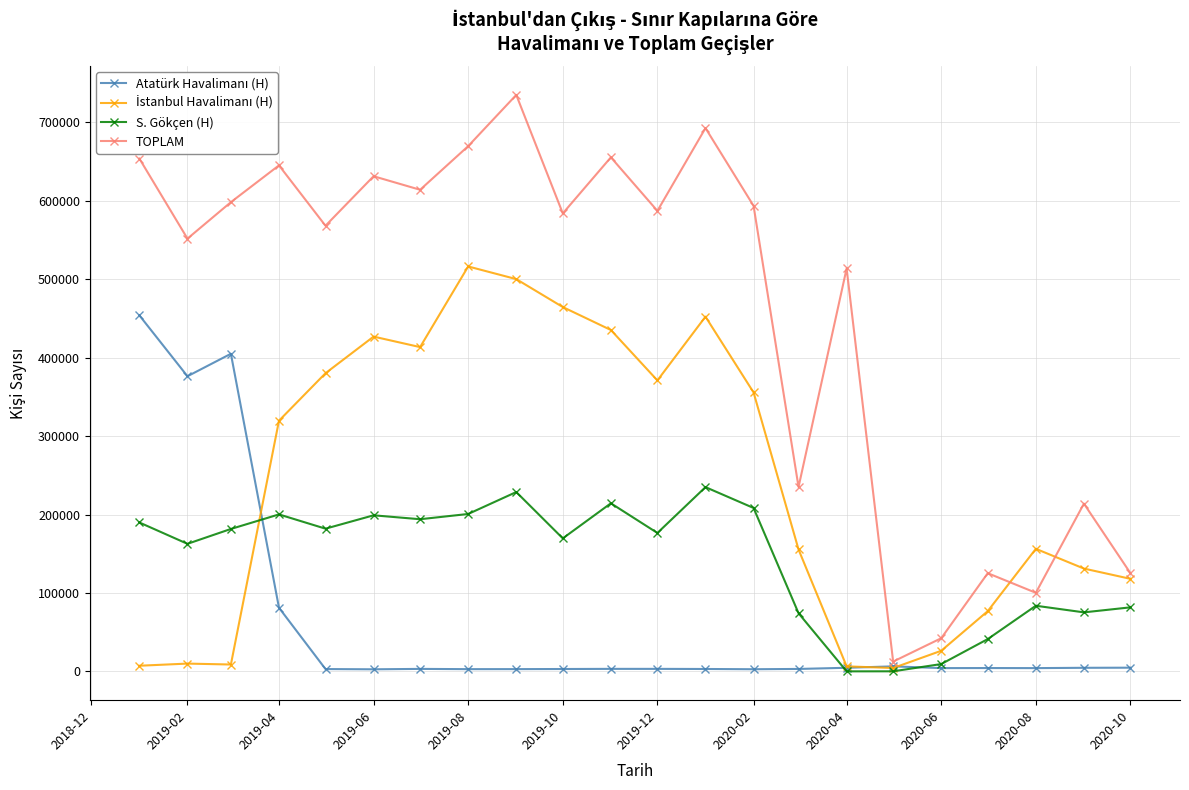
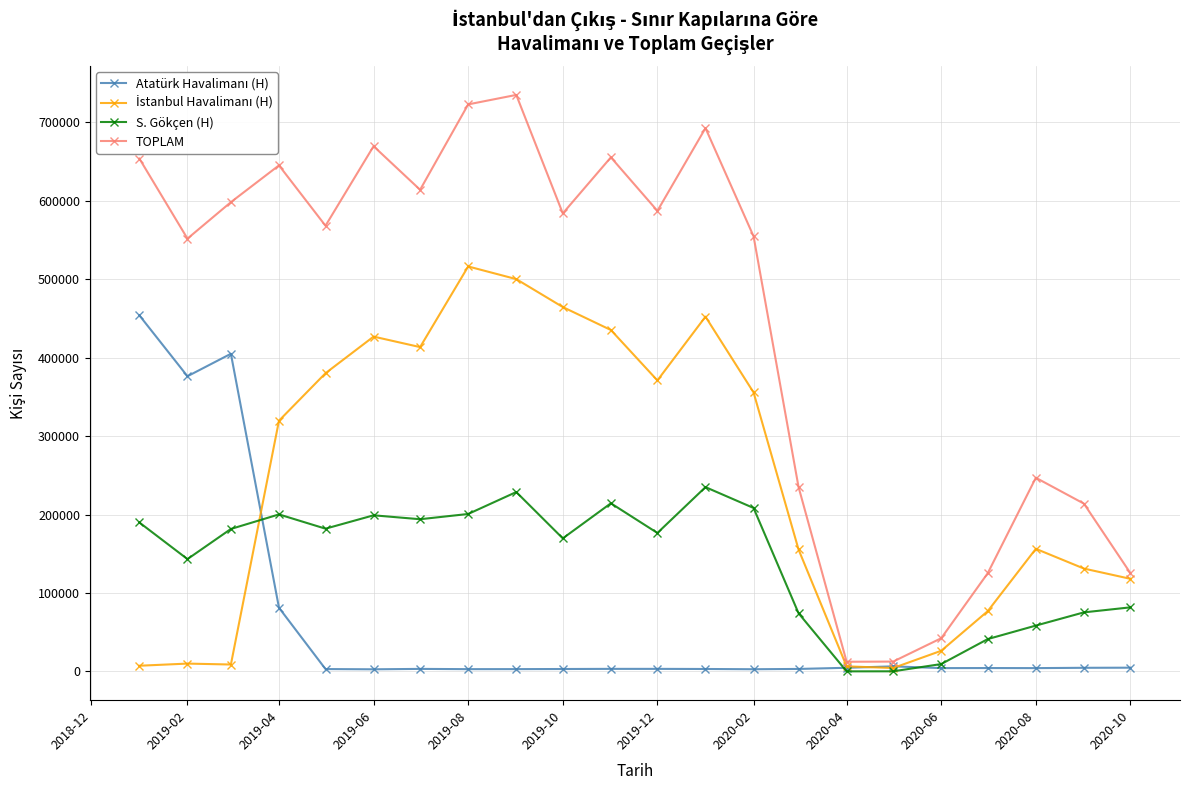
  {
    "Atatürk Havalimanı (H)": {
      "2019-02": 380000,
      "2019-04": 80000,
      "2019-06": 0,
      "2019-08": 0,
      "2019-10": 0,
      "2019-12": 0,
      "2020-02": 0,
      "2020-06": 0,
      "2020-08": 0,
      "2020-10": 0
    },
    "İstanbul Havalimanı (H)": {
      "2019-02": 10000,
      "2019-04": 320000,
      "2019-06": 430000,
      "2019-08": 520000,
      "2019-10": 460000,
      "2019-12": 370000,
      "2020-02": 360000,
      "2020-06": 30000,
      "2020-08": 160000,
      "2020-10": 120000
    },
    "S. Gökçen (H)": {
-     "2019-02": 160000,
+     "2019-02": 140000,
      "2019-04": 200000,
      "2019-06": 200000,
      "2019-08": 200000,
      "2019-10": 170000,
      "2019-12": 180000,
      "2020-02": 210000,
      "2020-04": 0,
      "2020-06": 10000,
-     "2020-08": 80000,
+     "2020-08": 60000,
      "2020-10": 80000
    },
    "TOPLAM": {
      "2019-02": 550000,
      "2019-04": 650000,
-     "2019-06": 630000,
-     "2019-08": 670000,
+     "2019-06": 670000,
+     "2019-08": 720000,
      "2019-10": 580000,
      "2019-12": 590000,
-     "2020-02": 590000,
-     "2020-04": 510000,
+     "2020-02": 550000,
+     "2020-04": 10000,
      "2020-06": 40000,
-     "2020-08": 100000,
+     "2020-08": 250000,
      "2020-10": 130000
    }
  }
